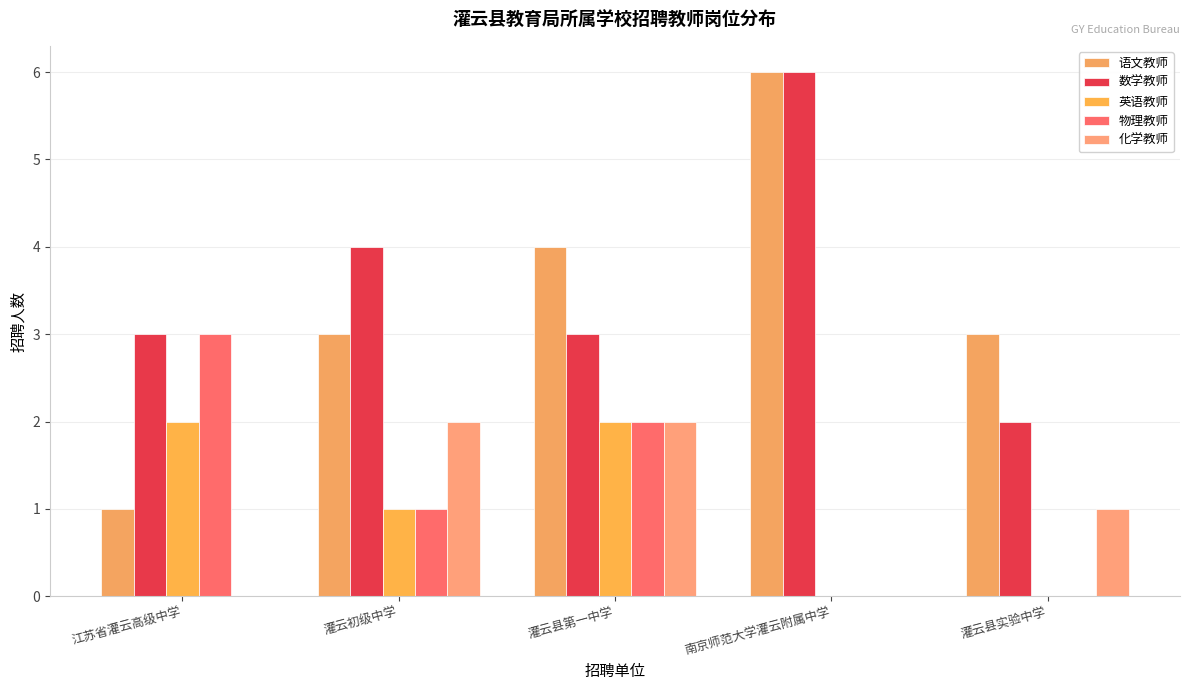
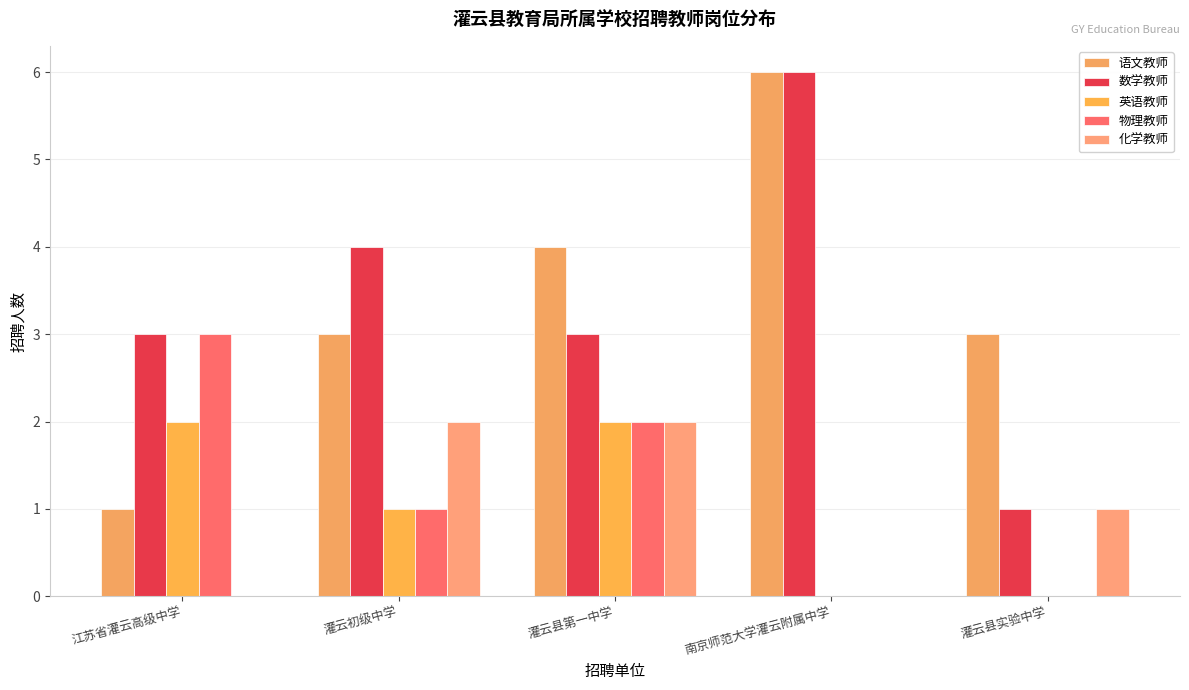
  {
    "数学教师": {
      "江苏省灌云高级中学": 3,
      "灌云初级中学": 4,
      "灌云县第一中学": 3,
      "南京师范大学灌云附属中学": 6,
-     "灌云县实验中学": 2
+     "灌云县实验中学": 1
    }
  }
